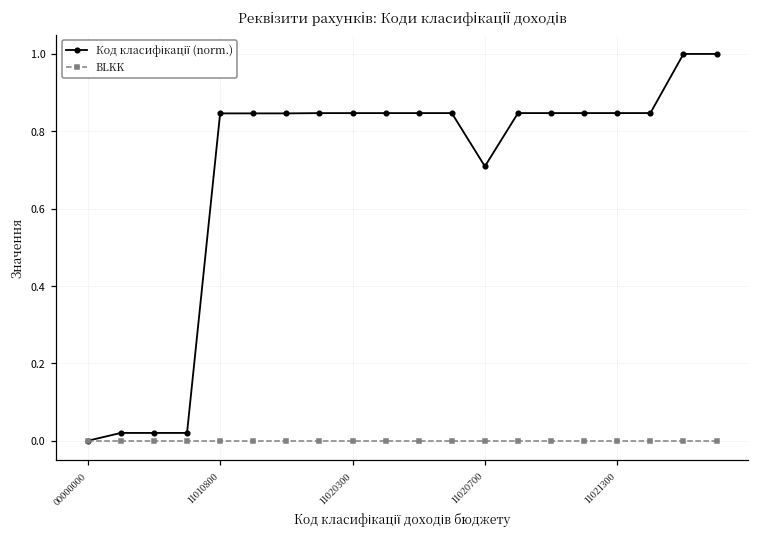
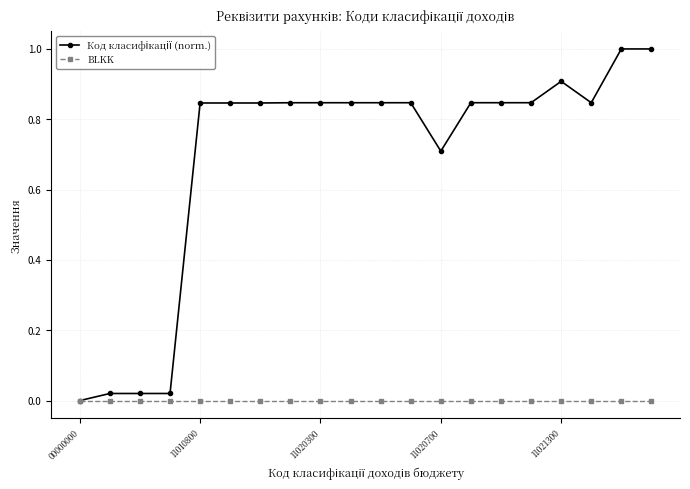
  {
    "Код класифікації (norm.)": {
      "11010800": 0.85,
      "11020300": 0.85,
      "11020700": 0.71,
-     "11021300": 0.85
+     "11021300": 0.91
    },
    "BLKK": {
      "11010800": 0.00,
      "11020300": 0.00,
      "11020700": 0.00,
      "11021300": 0.00
    }
  }
